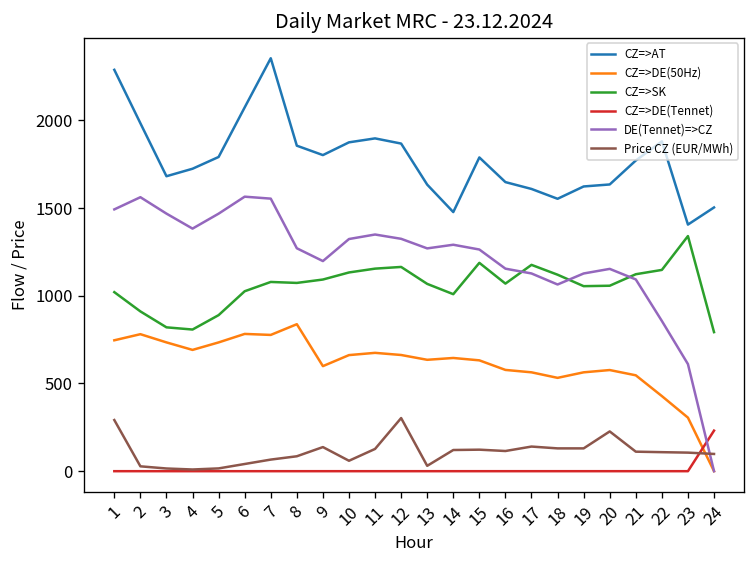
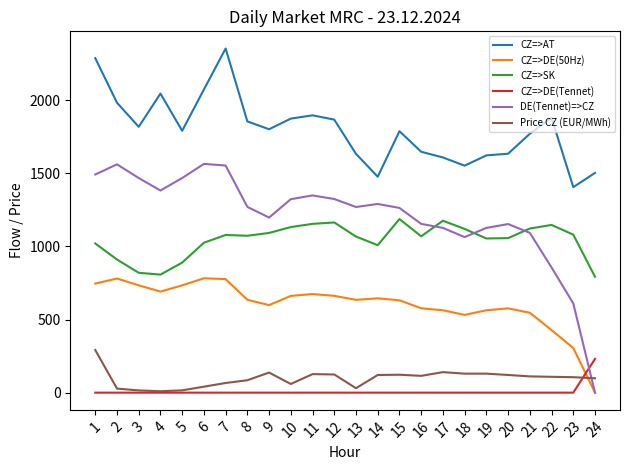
  {
    "CZ=>AT": {
      "1": 2290,
      "2": 1980,
-     "3": 1680,
-     "4": 1720,
+     "3": 1820,
+     "4": 2050,
      "5": 1790,
      "6": 2070,
      "7": 2350,
      "8": 1860,
      "9": 1800,
      "10": 1870,
      "11": 1900,
      "12": 1870,
      "13": 1630,
      "14": 1480,
      "15": 1790,
      "16": 1650,
      "17": 1610,
      "18": 1550,
      "19": 1620,
      "20": 1630,
      "21": 1770,
      "23": 1410,
      "24": 1500
    },
    "CZ=>DE(50Hz)": {
      "1": 750,
      "2": 780,
      "3": 730,
      "4": 690,
      "5": 730,
      "6": 780,
      "7": 780,
-     "8": 840,
+     "8": 640,
      "9": 600,
      "10": 660,
      "11": 670,
      "12": 660,
      "13": 630,
      "14": 650,
      "15": 630,
      "16": 580,
      "17": 560,
      "18": 530,
      "19": 560,
      "20": 580,
      "21": 550,
      "22": 430,
      "23": 310
    },
    "CZ=>SK": {
      "1": 1020,
      "2": 910,
      "3": 820,
      "4": 810,
      "5": 890,
      "6": 1030,
      "7": 1080,
      "8": 1070,
      "9": 1090,
      "10": 1130,
      "11": 1150,
      "12": 1160,
      "13": 1070,
      "14": 1010,
      "15": 1190,
      "16": 1070,
      "17": 1180,
      "18": 1120,
      "19": 1050,
      "20": 1060,
      "21": 1120,
      "22": 1150,
-     "23": 1340,
+     "23": 1080,
      "24": 790
    },
    "CZ=>DE(Tennet)": {
      "1": 0,
      "2": 0,
      "6": 0,
      "7": 0,
      "8": 0,
      "9": 0,
      "10": 0,
      "11": 0,
      "12": 0,
      "13": 0,
      "14": 0,
      "15": 0,
      "16": 0,
      "17": 0,
      "18": 0,
      "19": 0,
      "20": 0,
      "21": 0,
      "22": 0,
      "23": 0,
      "24": 230
    },
    "DE(Tennet)=>CZ": {
      "1": 1490,
      "2": 1560,
      "3": 1470,
      "4": 1380,
      "5": 1470,
      "6": 1560,
      "7": 1550,
      "8": 1270,
      "9": 1200,
      "10": 1320,
      "11": 1350,
      "12": 1320,
      "13": 1270,
      "14": 1290,
      "15": 1260,
      "16": 1150,
      "17": 1130,
      "18": 1060,
      "19": 1130,
      "20": 1150,
      "21": 1090,
      "22": 860,
      "23": 610
    },
    "Price CZ (EUR/MWh)": {
      "1": 290,
      "2": 30,
      "6": 40,
      "7": 70,
      "8": 90,
      "9": 140,
      "10": 60,
      "11": 130,
-     "12": 300,
+     "12": 120,
      "13": 30,
      "14": 120,
      "15": 120,
      "16": 120,
      "17": 140,
      "18": 130,
      "19": 130,
-     "20": 230,
+     "20": 120,
      "21": 110,
      "22": 110,
      "23": 110,
      "24": 100
    }
  }
